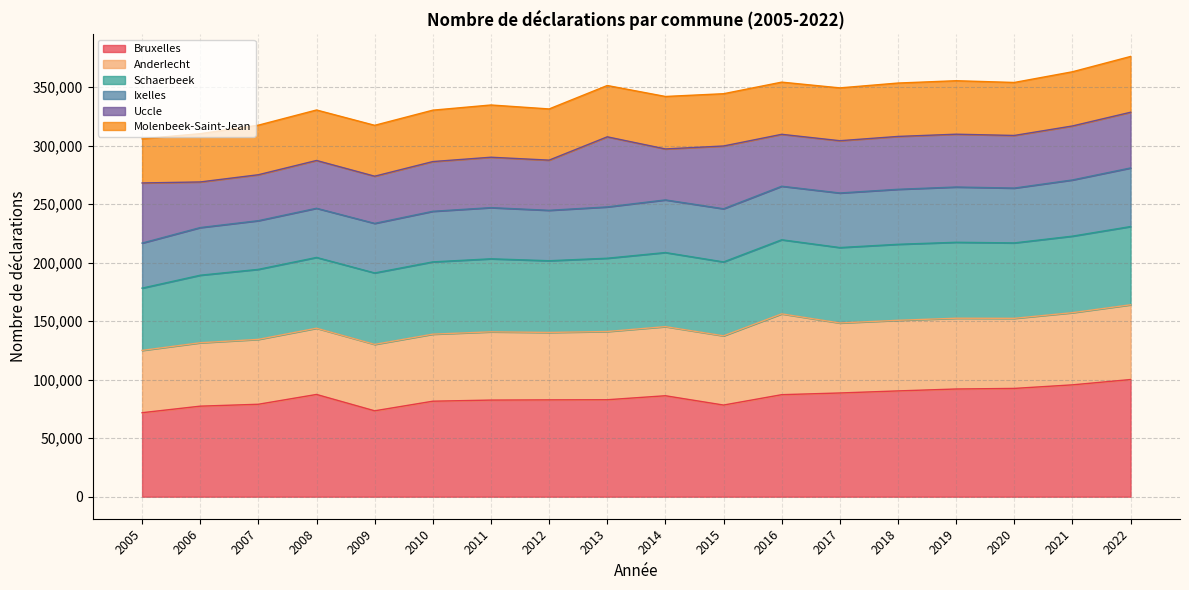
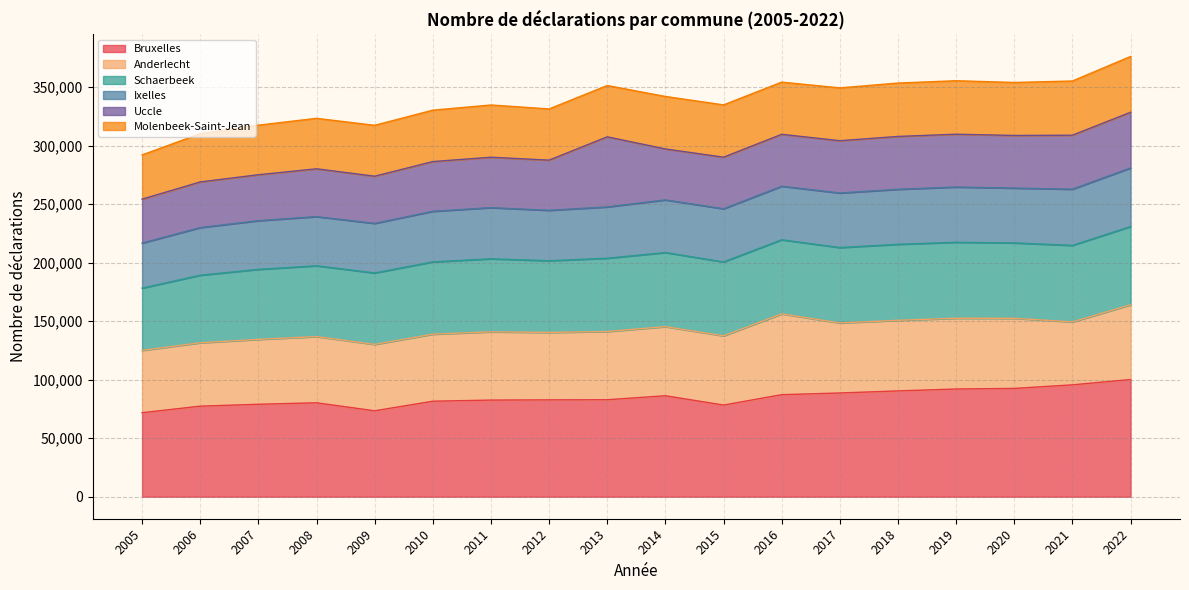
  {
    "Bruxelles": {
      "2005": "72,000",
      "2006": "77,000",
      "2007": "79,000",
-     "2008": "87,000",
+     "2008": "80,000",
      "2009": "73,000",
      "2010": "82,000",
      "2011": "83,000",
      "2012": "83,000",
      "2013": "83,000",
      "2014": "86,000",
      "2015": "78,000",
      "2016": "87,000",
      "2017": "89,000",
      "2018": "90,000",
      "2019": "92,000",
      "2020": "93,000",
      "2021": "96,000",
      "2022": "100,000"
    },
    "Anderlecht": {
      "2005": "53,000",
      "2006": "54,000",
      "2007": "55,000",
      "2008": "57,000",
      "2009": "57,000",
      "2010": "57,000",
      "2011": "58,000",
      "2012": "58,000",
      "2013": "58,000",
      "2014": "59,000",
      "2015": "59,000",
      "2016": "69,000",
      "2017": "60,000",
      "2018": "60,000",
      "2019": "60,000",
      "2020": "60,000",
-     "2021": "62,000",
+     "2021": "54,000",
      "2022": "64,000"
    },
    "Uccle": {
-     "2005": "51,000",
+     "2005": "38,000",
      "2006": "39,000",
      "2007": "39,000",
      "2008": "41,000",
      "2009": "40,000",
      "2010": "42,000",
      "2011": "43,000",
      "2012": "43,000",
      "2013": "60,000",
      "2014": "44,000",
-     "2015": "54,000",
+     "2015": "44,000",
      "2016": "44,000",
      "2017": "45,000",
      "2018": "45,000",
      "2019": "45,000",
      "2020": "45,000",
      "2021": "46,000",
      "2022": "48,000"
    },
    "Molenbeek-Saint-Jean": {
      "2005": "38,000",
      "2007": "42,000",
      "2008": "43,000",
      "2009": "43,000",
      "2010": "44,000",
      "2011": "45,000",
      "2012": "44,000",
      "2013": "44,000",
      "2014": "45,000",
      "2015": "45,000",
      "2016": "45,000",
      "2017": "45,000",
      "2018": "46,000",
      "2019": "46,000",
      "2020": "45,000",
      "2021": "46,000",
      "2022": "48,000"
    }
  }
